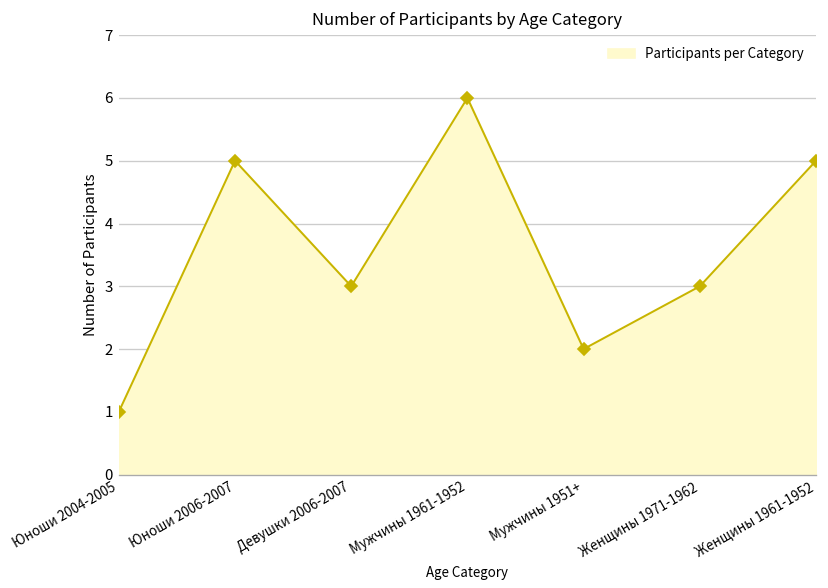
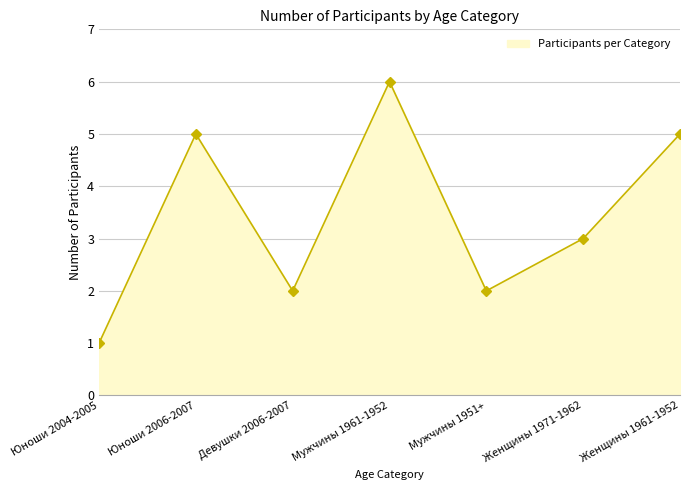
  {
    "Юноши 2004-2005": 1,
    "Юноши 2006-2007": 5,
-   "Девушки 2006-2007": 3,
+   "Девушки 2006-2007": 2,
    "Мужчины 1961-1952": 6,
    "Мужчины 1951+": 2,
    "Женщины 1971-1962": 3,
    "Женщины 1961-1952": 5
  }
